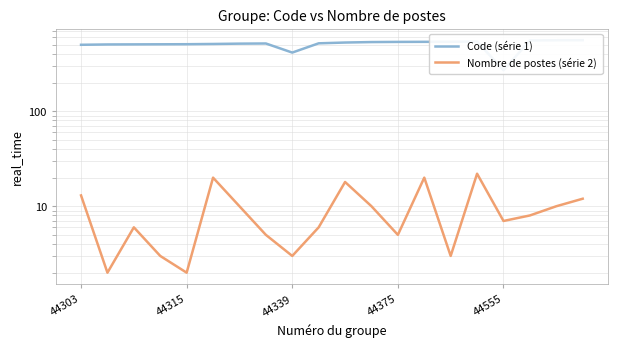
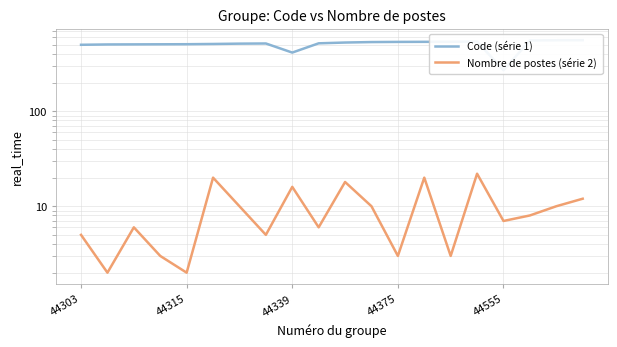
  {
    "Code (série 1)": {
      "44303": 500,
      "44315": 500,
      "44339": 400,
      "44375": 500
    },
    "Nombre de postes (série 2)": {
-     "44303": 13,
+     "44303": 5,
      "44315": 2,
-     "44339": 3,
-     "44375": 5,
+     "44339": 16,
+     "44375": 3,
      "44555": 7
    }
  }
